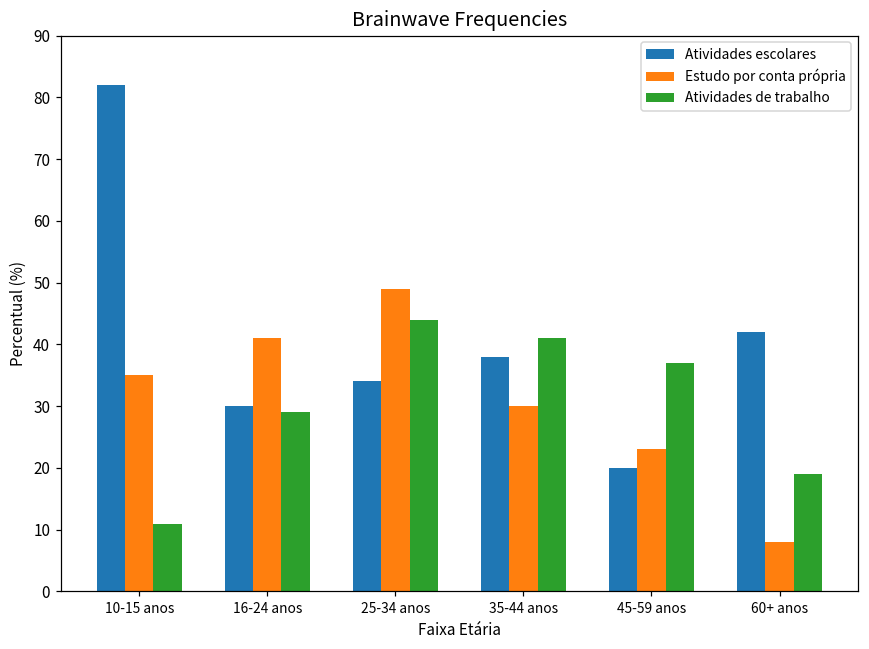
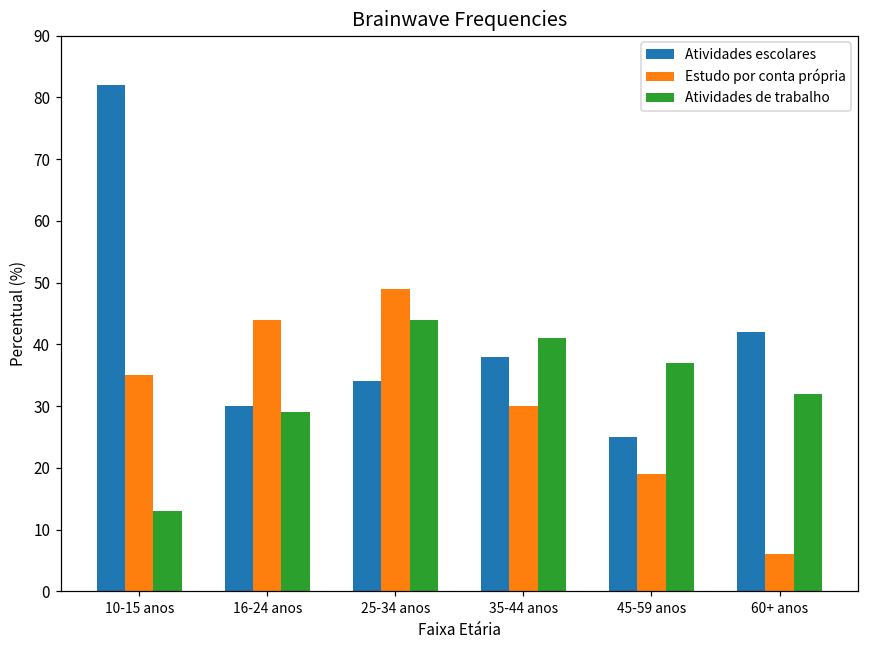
  {
    "Atividades escolares": {
      "10-15 anos": 82,
      "16-24 anos": 30,
      "25-34 anos": 34,
      "35-44 anos": 38,
-     "45-59 anos": 20,
+     "45-59 anos": 25,
      "60+ anos": 42
    },
    "Estudo por conta própria": {
      "10-15 anos": 35,
-     "16-24 anos": 41,
+     "16-24 anos": 44,
      "25-34 anos": 49,
      "35-44 anos": 30,
-     "45-59 anos": 23,
-     "60+ anos": 8
+     "45-59 anos": 19,
+     "60+ anos": 6
    },
    "Atividades de trabalho": {
-     "10-15 anos": 11,
+     "10-15 anos": 13,
      "16-24 anos": 29,
      "25-34 anos": 44,
      "35-44 anos": 41,
      "45-59 anos": 37,
-     "60+ anos": 19
+     "60+ anos": 32
    }
  }
